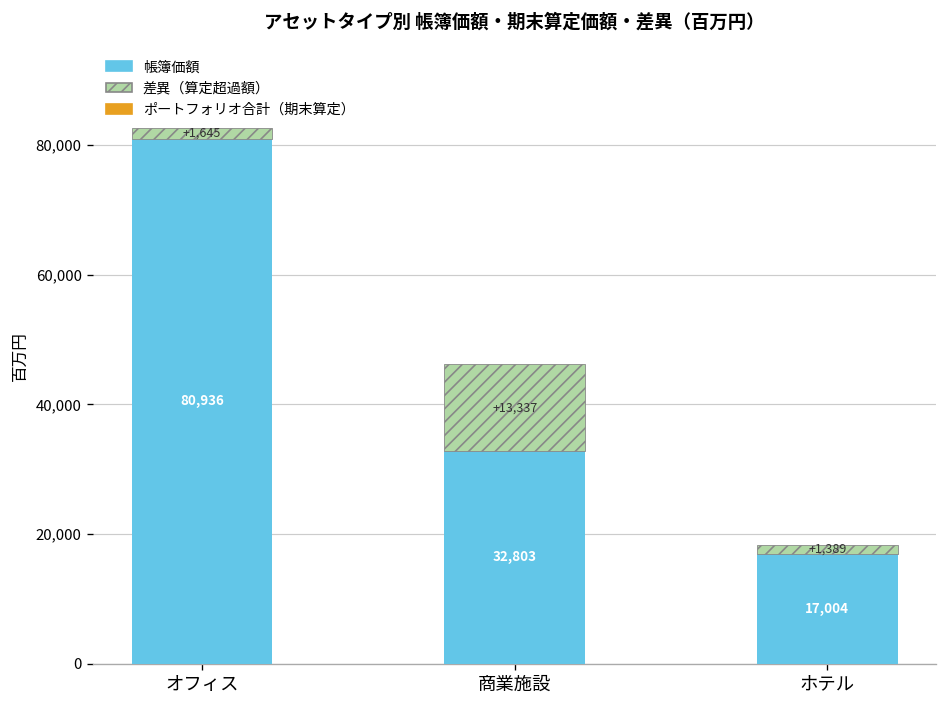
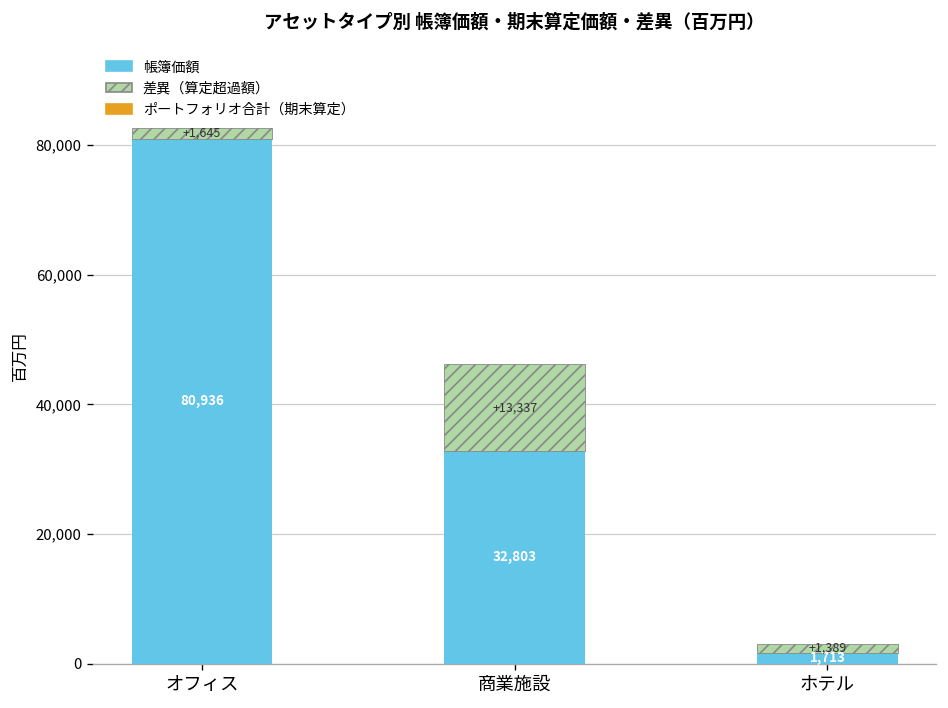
  {
    "帳簿価額": {
      "オフィス": "80,936",
      "商業施設": "32,803",
-     "ホテル": "17,004"
+     "ホテル": "1,713"
    },
    "差異（算定超過額）": {
      "オフィス": "+1,645",
      "商業施設": "+13,337"
    }
  }
